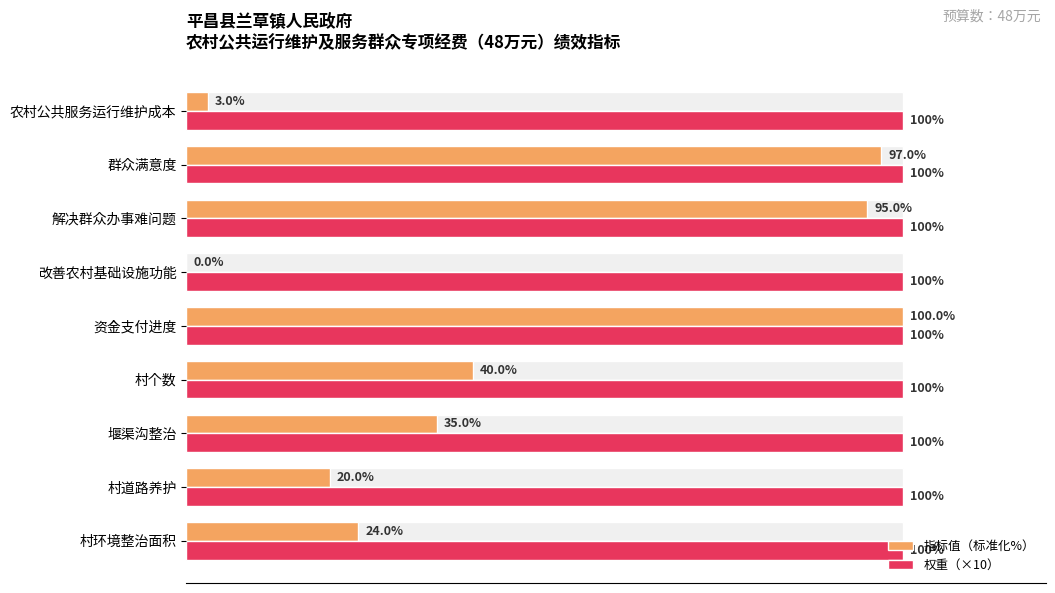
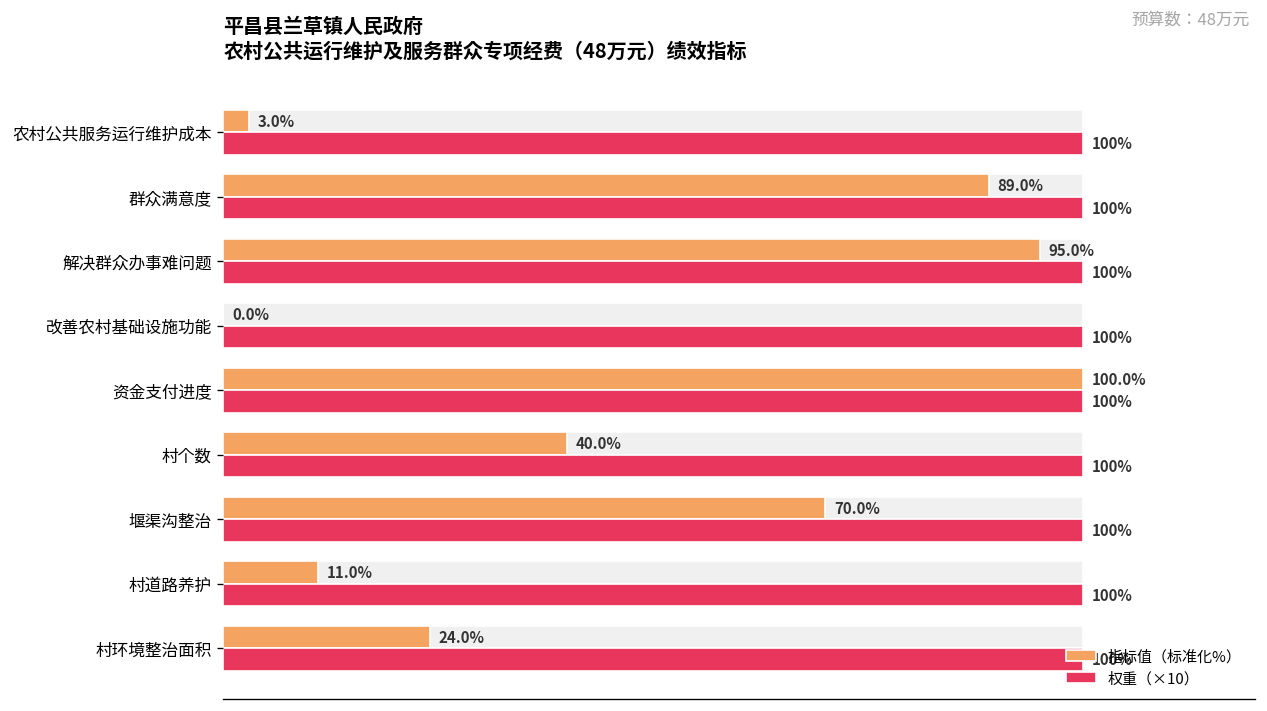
  {
    "权重（×10）": {
      "农村公共服务运行维护成本": "100%",
      "群众满意度": "100%",
      "解决群众办事难问题": "100%",
      "改善农村基础设施功能": "100%",
      "资金支付进度": "100%",
      "村个数": "100%",
      "堰渠沟整治": "100%",
      "村道路养护": "100%",
      "村环境整治面积": "100%"
    },
    "指标值（标准化%）": {
-     "群众满意度": "97.0%",
+     "群众满意度": "89.0%",
      "改善农村基础设施功能": "0.0%",
      "资金支付进度": "100.0%",
-     "堰渠沟整治": "35.0%",
-     "村道路养护": "20.0%"
+     "堰渠沟整治": "70.0%",
+     "村道路养护": "11.0%"
    }
  }
